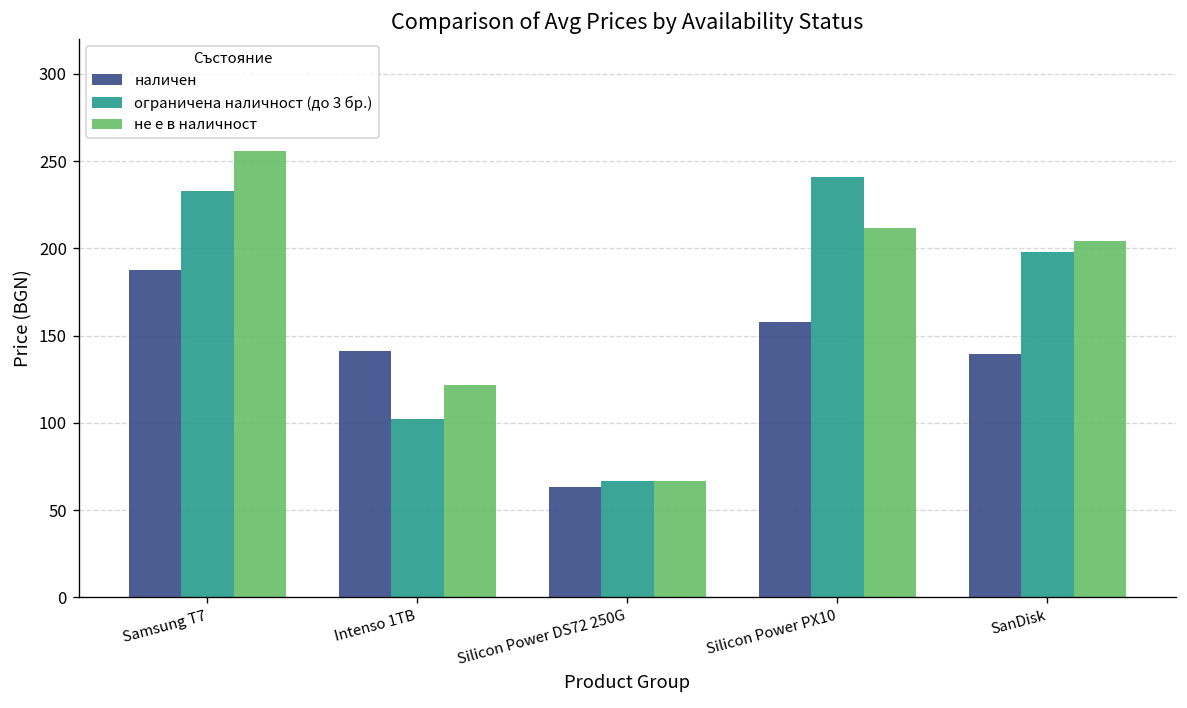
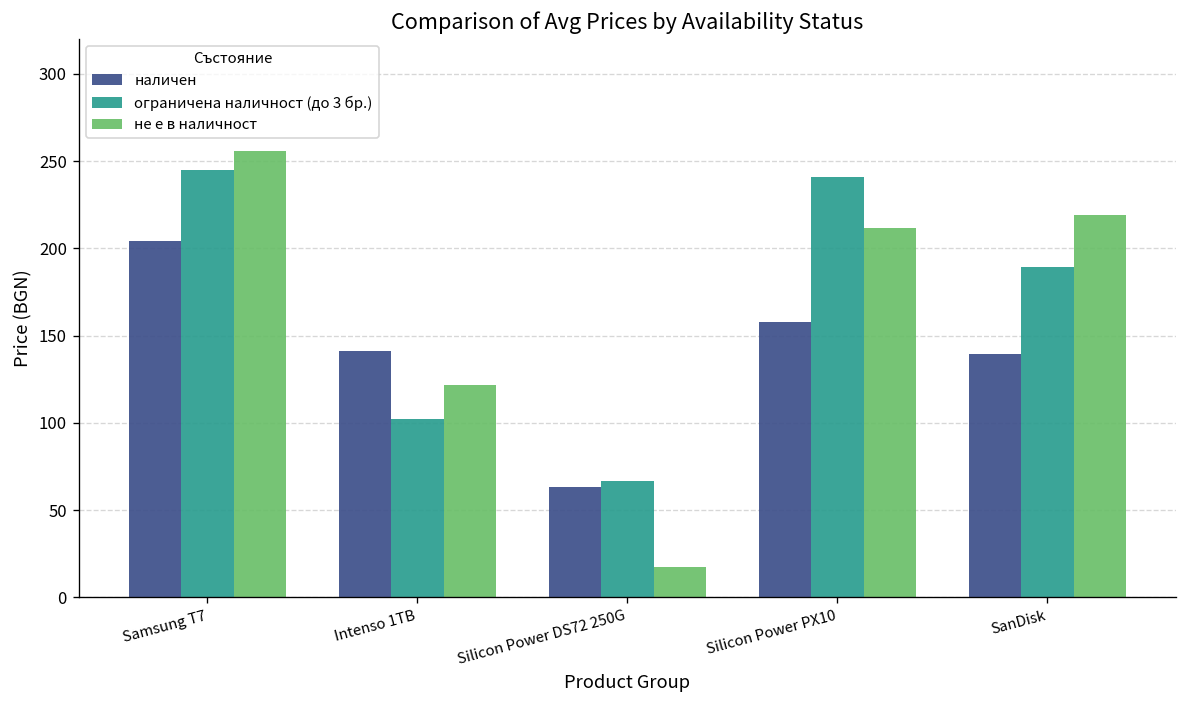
  {
    "наличен": {
-     "Samsung T7": 187,
+     "Samsung T7": 204,
      "Intenso 1TB": 141,
      "Silicon Power DS72 250G": 63,
      "Silicon Power PX10": 158,
      "SanDisk": 140
    },
    "ограничена наличност (до 3 бр.)": {
-     "Samsung T7": 233,
+     "Samsung T7": 245,
      "Intenso 1TB": 102,
      "Silicon Power DS72 250G": 67,
      "Silicon Power PX10": 241,
-     "SanDisk": 198
+     "SanDisk": 189
    },
    "не е в наличност": {
      "Samsung T7": 256,
      "Intenso 1TB": 122,
-     "Silicon Power DS72 250G": 67,
+     "Silicon Power DS72 250G": 17,
      "Silicon Power PX10": 212,
-     "SanDisk": 204
+     "SanDisk": 219
    }
  }
